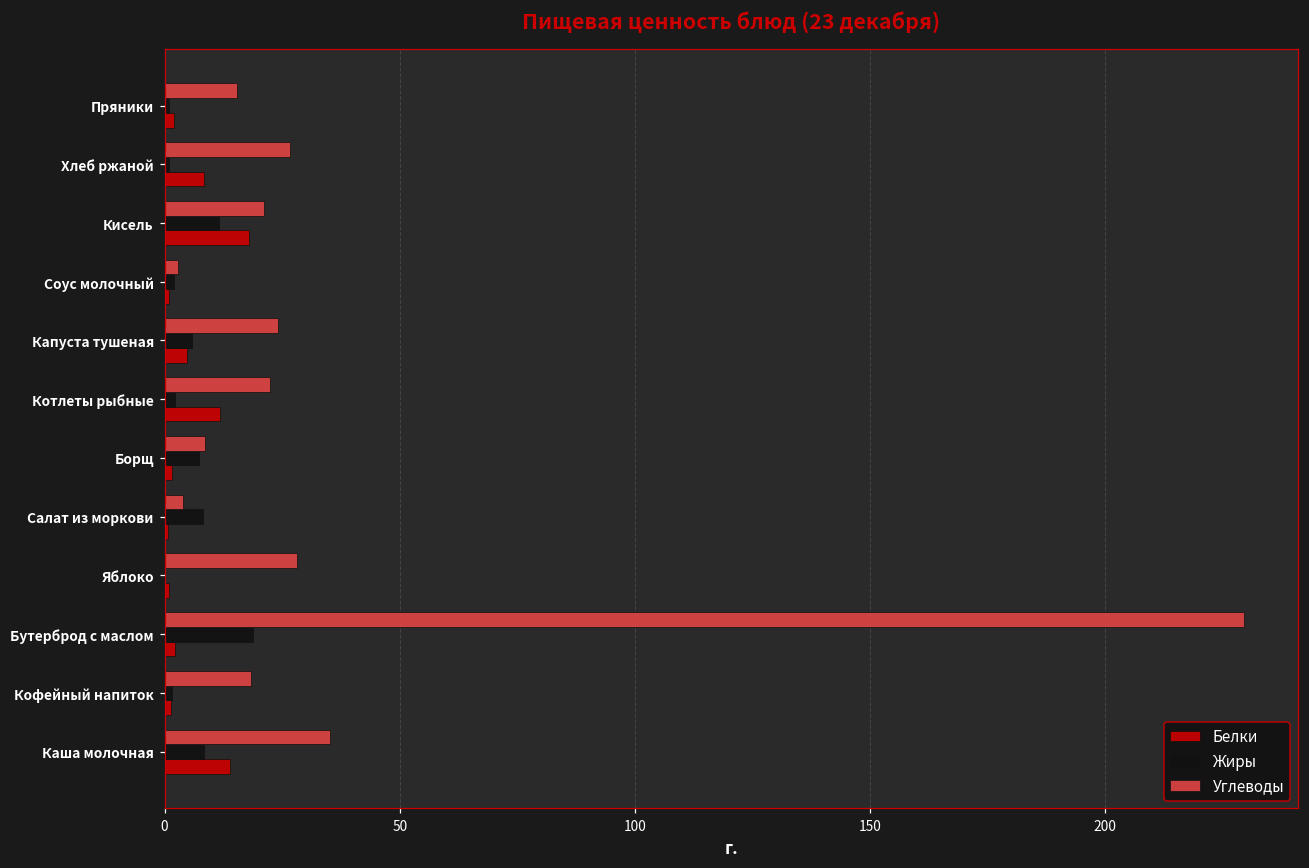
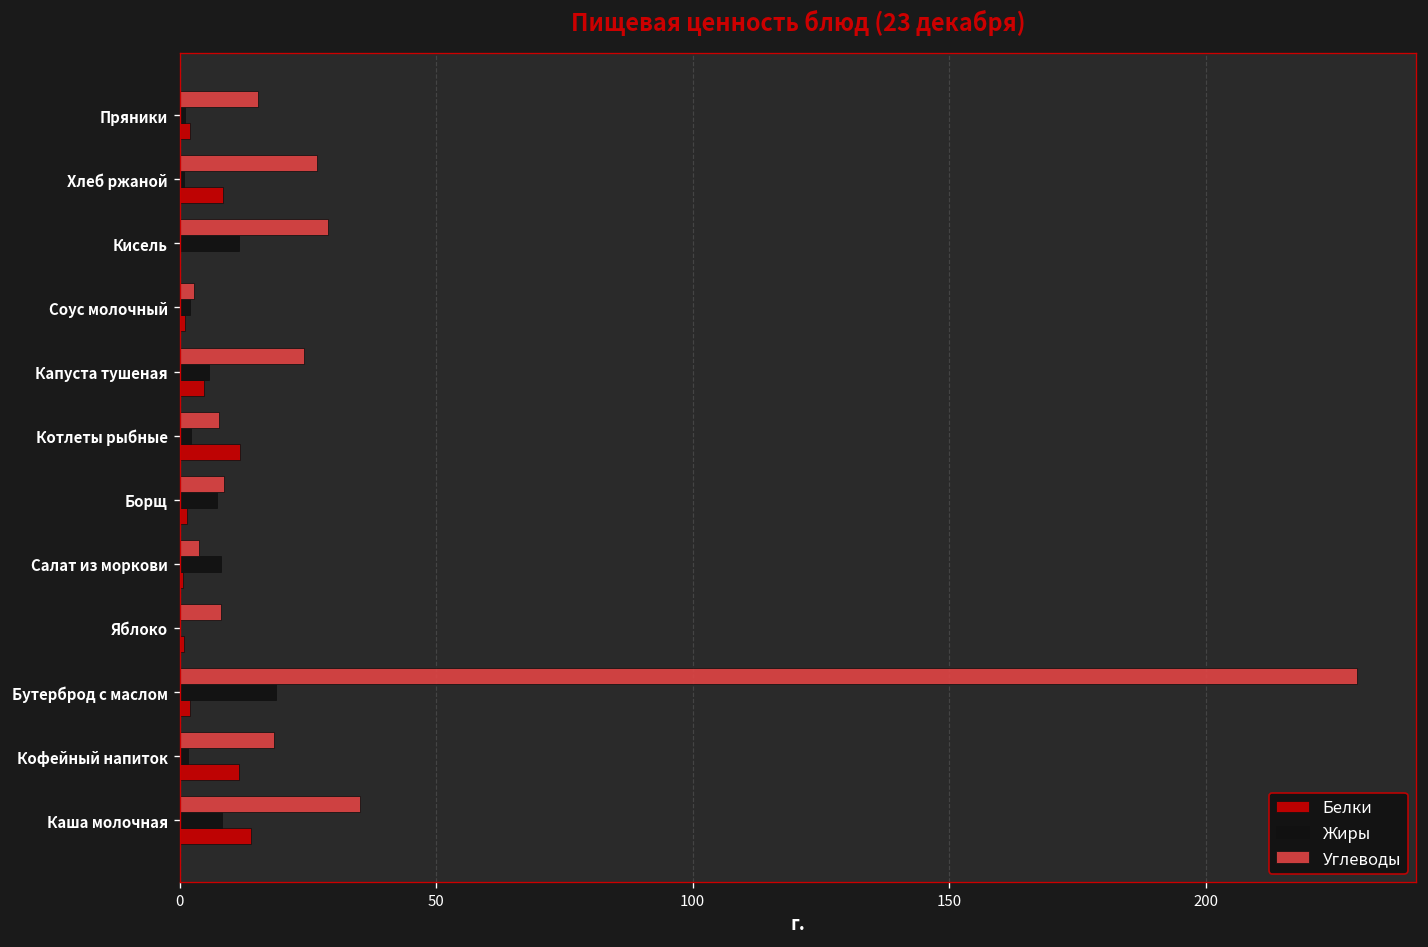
  {
    "Белки": {
      "Пряники": 2,
      "Хлеб ржаной": 8,
-     "Кисель": 18,
+     "Кисель": 0,
      "Соус молочный": 1,
      "Капуста тушеная": 5,
      "Котлеты рыбные": 12,
      "Борщ": 2,
      "Салат из моркови": 1,
      "Яблоко": 1,
      "Бутерброд с маслом": 2,
-     "Кофейный напиток": 1,
+     "Кофейный напиток": 12,
      "Каша молочная": 14
    },
    "Жиры": {
      "Пряники": 1,
      "Хлеб ржаной": 1,
      "Кисель": 12,
      "Соус молочный": 2,
      "Капуста тушеная": 6,
      "Котлеты рыбные": 2,
      "Борщ": 7,
      "Салат из моркови": 8,
      "Яблоко": 0,
      "Бутерброд с маслом": 19,
      "Кофейный напиток": 2,
      "Каша молочная": 8
    },
    "Углеводы": {
      "Пряники": 15,
      "Хлеб ржаной": 27,
-     "Кисель": 21,
+     "Кисель": 29,
      "Соус молочный": 3,
      "Капуста тушеная": 24,
-     "Котлеты рыбные": 22,
+     "Котлеты рыбные": 8,
      "Борщ": 9,
      "Салат из моркови": 4,
-     "Яблоко": 28,
+     "Яблоко": 8,
      "Бутерброд с маслом": 230,
      "Кофейный напиток": 18,
      "Каша молочная": 35
    }
  }
